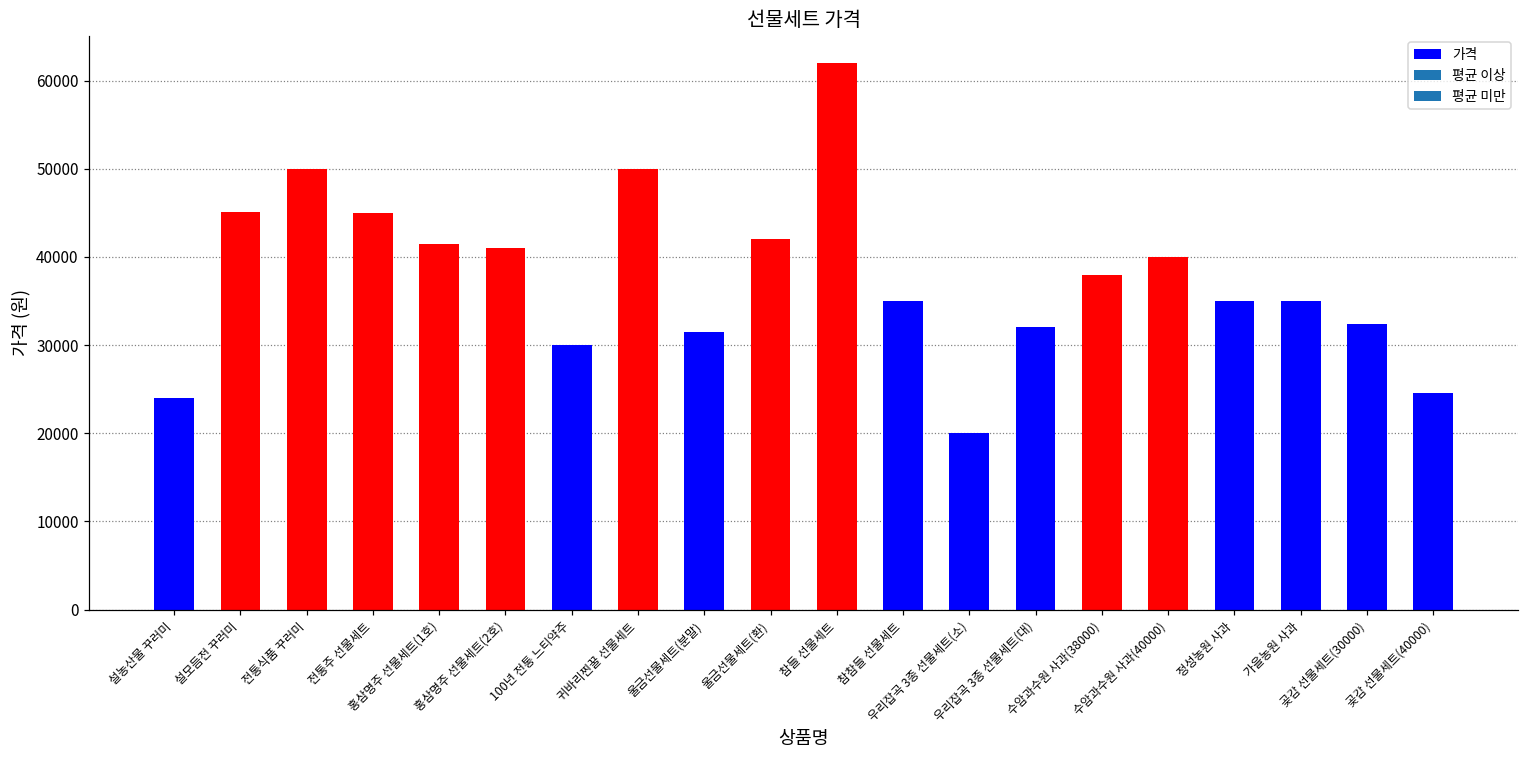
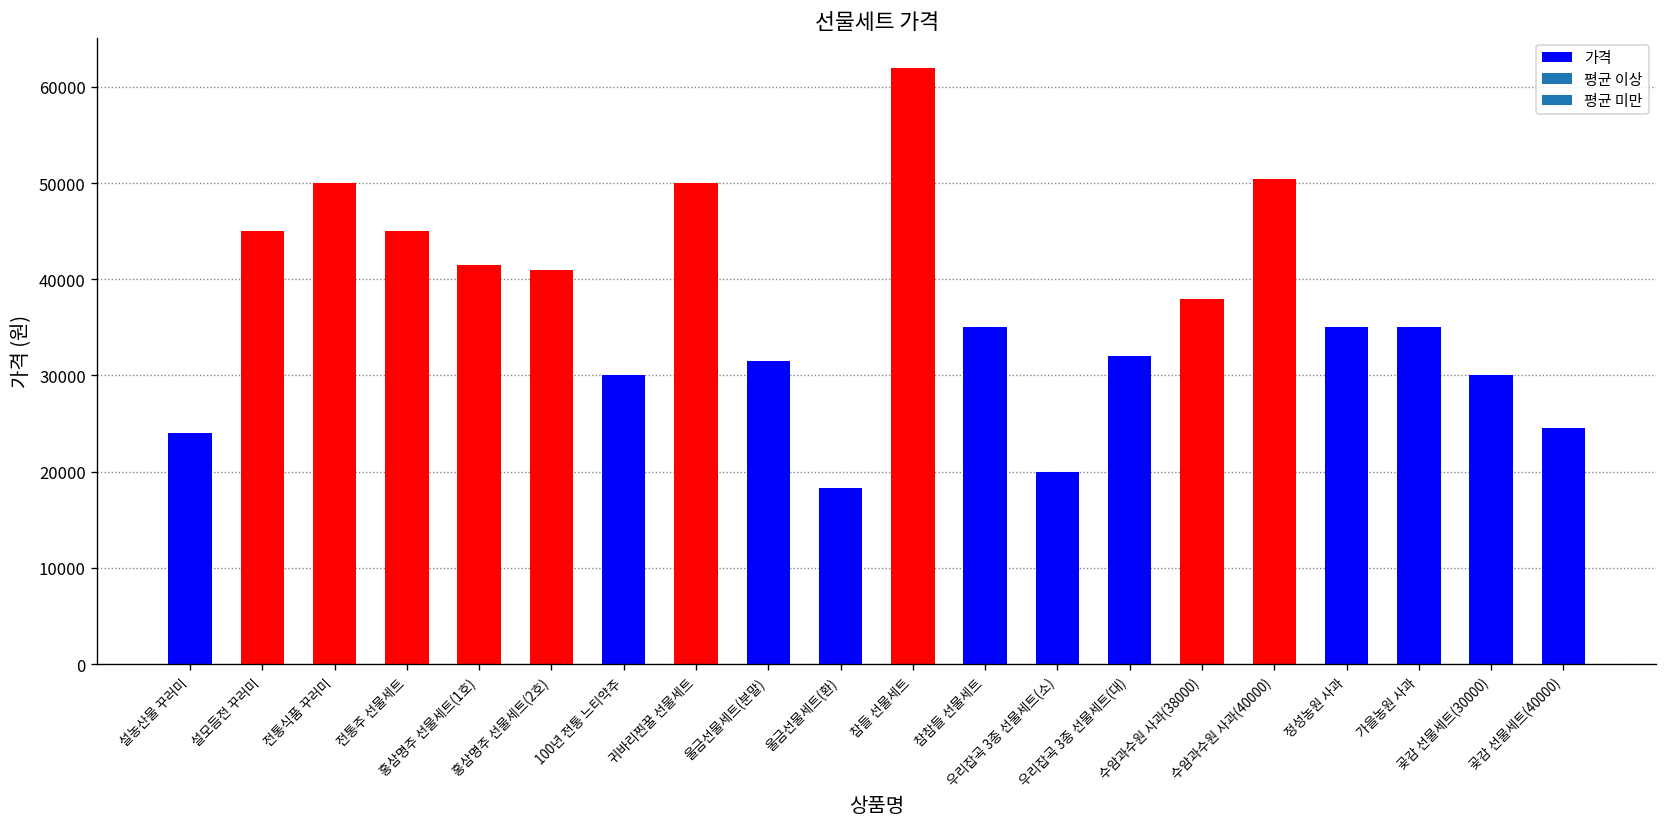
  {
    "설농산물 꾸러미": 24000,
    "설모듬전 꾸러미": 45000,
    "전통식품 꾸러미": 50000,
    "전통주 선물세트": 45000,
    "홍삼명주 선물세트(1호)": 41000,
    "홍삼명주 선물세트(2호)": 41000,
    "100년 전통 느티약주": 30000,
    "귀바리찐꿀 선물세트": 50000,
    "울금선물세트(분말)": 32000,
-   "울금선물세트(환)": 42000,
+   "울금선물세트(환)": 18000,
    "참들 선물세트": 62000,
    "참참들 선물세트": 35000,
    "우리잡곡 3종 선물세트(소)": 20000,
    "우리잡곡 3종 선물세트(대)": 32000,
    "수암과수원 사과(38000)": 38000,
-   "수암과수원 사과(40000)": 40000,
+   "수암과수원 사과(40000)": 50000,
    "정성농원 사과": 35000,
    "가을농원 사과": 35000,
-   "곶감 선물세트(30000)": 32000,
+   "곶감 선물세트(30000)": 30000,
    "곶감 선물세트(40000)": 25000
  }
